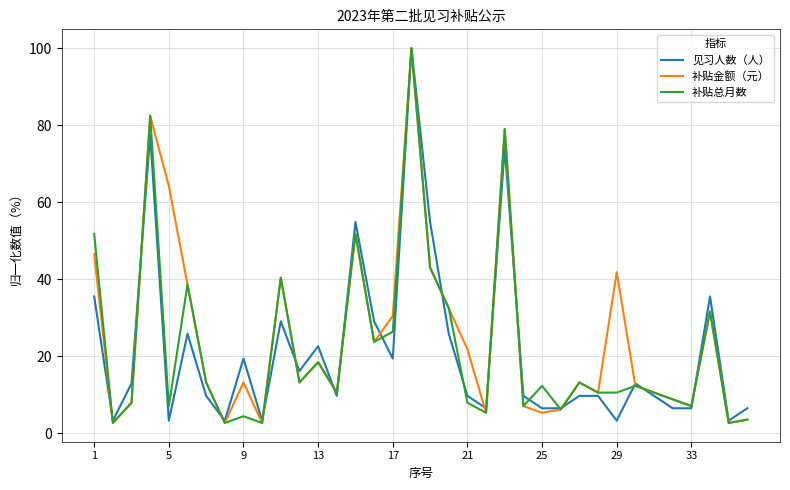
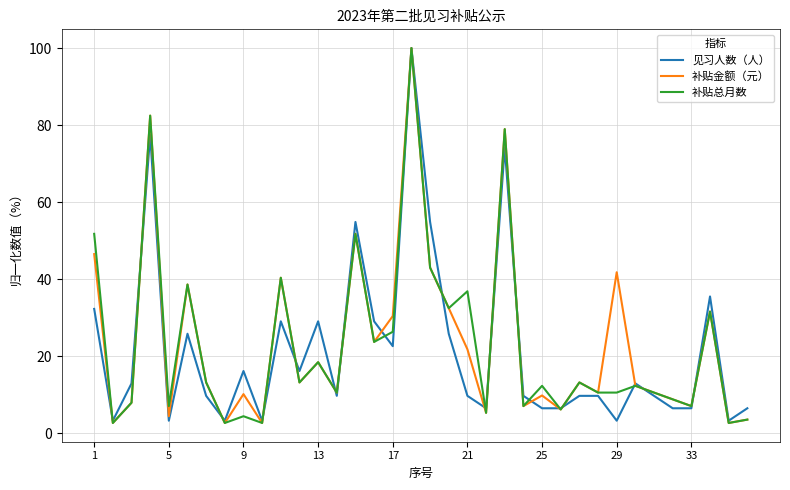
  {
    "见习人数（人）": {
-     "1": 35,
+     "1": 32,
      "5": 3,
-     "9": 19,
-     "13": 23,
-     "17": 19,
+     "9": 16,
+     "13": 29,
+     "17": 23,
      "21": 10,
      "25": 6,
      "29": 3
    },
    "补贴金额（元）": {
      "1": 46,
-     "5": 64,
-     "9": 13,
+     "5": 4,
+     "9": 10,
      "17": 30,
      "21": 22,
-     "25": 5,
+     "25": 10,
      "29": 42
    },
    "补贴总月数": {
      "1": 52,
      "5": 7,
      "9": 4,
      "17": 26,
-     "21": 8,
+     "21": 37,
      "25": 12,
      "29": 11
    }
  }
